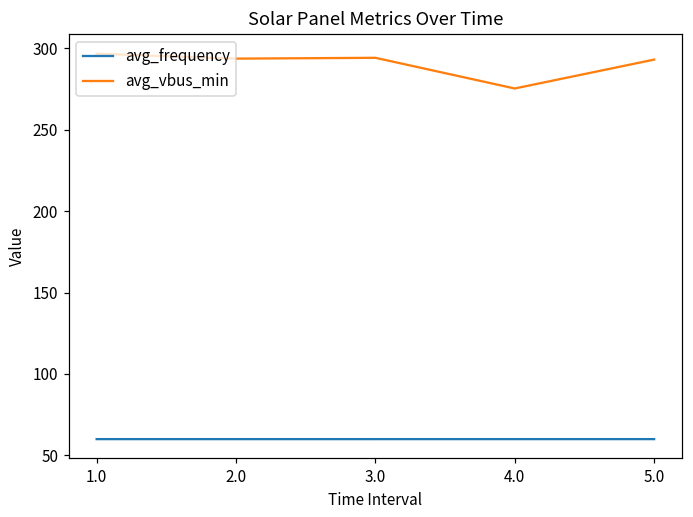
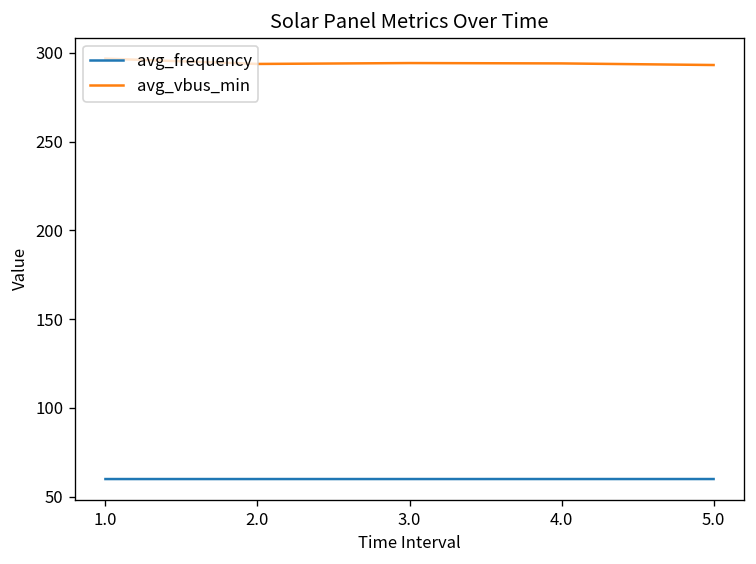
  {
    "avg_frequency": {
      "1.0": 60,
      "2.0": 60,
      "3.0": 60,
      "4.0": 60,
      "5.0": 60
    },
    "avg_vbus_min": {
      "3.0": 294,
-     "4.0": 275,
+     "4.0": 294,
      "5.0": 293
    }
  }
